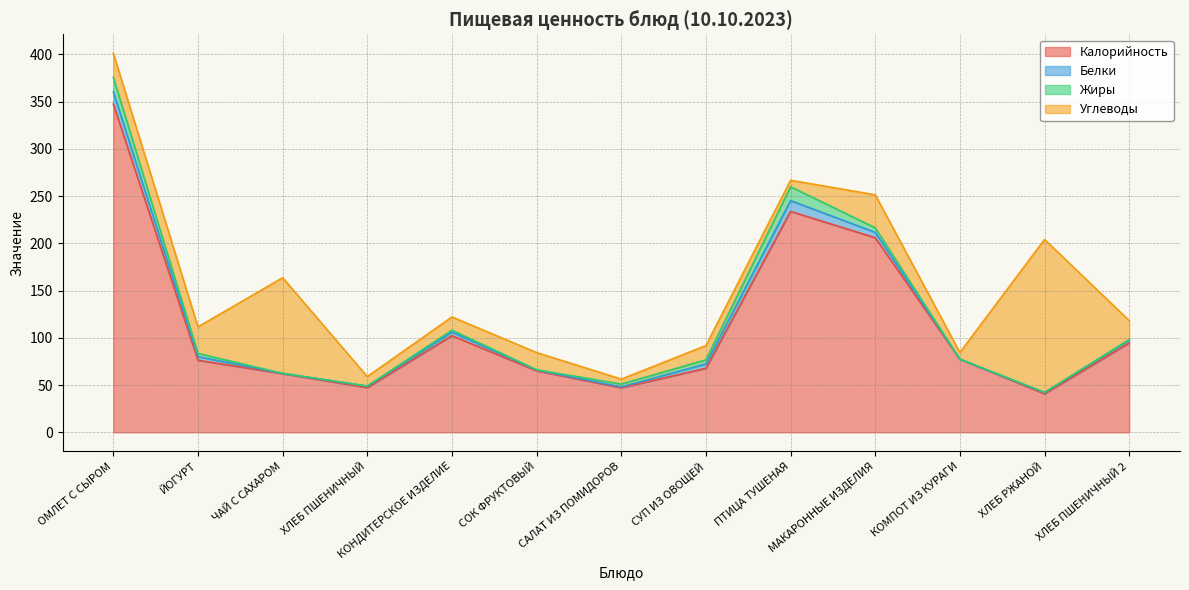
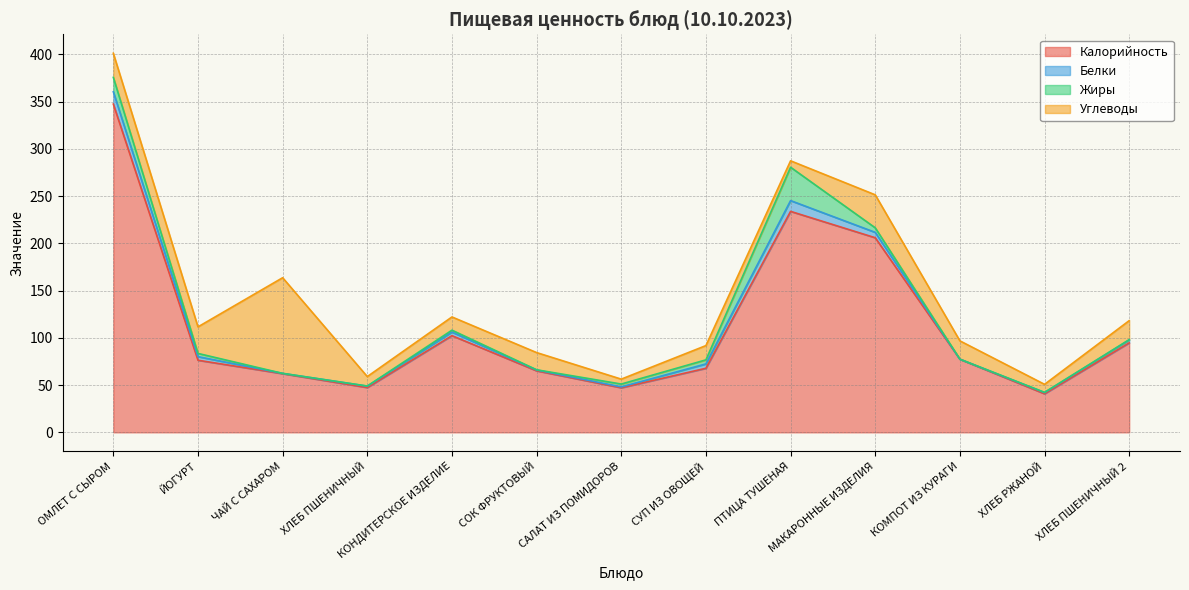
  {
    "Калорийность": {
      "ОМЛЕТ С СЫРОМ": 350,
      "ЙОГУРТ": 80,
      "КОНДИТЕРСКОЕ ИЗДЕЛИЕ": 100,
      "СУП ИЗ ОВОЩЕЙ": 70,
      "ПТИЦА ТУШЕНАЯ": 230,
      "МАКАРОННЫЕ ИЗДЕЛИЯ": 210,
      "ХЛЕБ ПШЕНИЧНЫЙ 2": 90
    },
    "Белки": {
      "ОМЛЕТ С СЫРОМ": 10,
      "ЙОГУРТ": 0,
      "СУП ИЗ ОВОЩЕЙ": 0,
      "ПТИЦА ТУШЕНАЯ": 10,
      "МАКАРОННЫЕ ИЗДЕЛИЯ": 10
    },
    "Жиры": {
      "ОМЛЕТ С СЫРОМ": 20,
      "ЙОГУРТ": 0,
      "САЛАТ ИЗ ПОМИДОРОВ": 0,
      "СУП ИЗ ОВОЩЕЙ": 0,
-     "ПТИЦА ТУШЕНАЯ": 10,
+     "ПТИЦА ТУШЕНАЯ": 40,
      "МАКАРОННЫЕ ИЗДЕЛИЯ": 0
    },
    "Углеводы": {
      "ОМЛЕТ С СЫРОМ": 30,
      "ЙОГУРТ": 30,
      "ЧАЙ С САХАРОМ": 100,
      "ХЛЕБ ПШЕНИЧНЫЙ": 10,
      "КОНДИТЕРСКОЕ ИЗДЕЛИЕ": 10,
      "СОК ФРУКТОВЫЙ": 20,
      "САЛАТ ИЗ ПОМИДОРОВ": 10,
      "СУП ИЗ ОВОЩЕЙ": 20,
      "ПТИЦА ТУШЕНАЯ": 10,
      "МАКАРОННЫЕ ИЗДЕЛИЯ": 30,
-     "КОМПОТ ИЗ КУРАГИ": 10,
-     "ХЛЕБ РЖАНОЙ": 160,
+     "КОМПОТ ИЗ КУРАГИ": 20,
+     "ХЛЕБ РЖАНОЙ": 10,
      "ХЛЕБ ПШЕНИЧНЫЙ 2": 20
    }
  }
